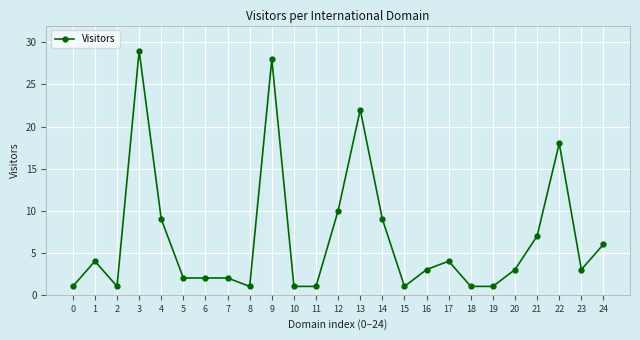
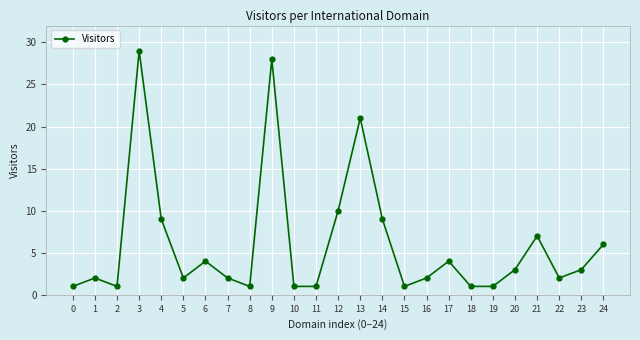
  {
    "0": 1,
-   "1": 4,
+   "1": 2,
    "2": 1,
    "3": 29,
    "4": 9,
    "5": 2,
-   "6": 2,
+   "6": 4,
    "7": 2,
    "8": 1,
    "9": 28,
    "10": 1,
    "11": 1,
    "12": 10,
-   "13": 22,
+   "13": 21,
    "14": 9,
    "15": 1,
-   "16": 3,
+   "16": 2,
    "17": 4,
    "18": 1,
    "19": 1,
    "20": 3,
    "21": 7,
-   "22": 18,
+   "22": 2,
    "23": 3,
    "24": 6
  }
